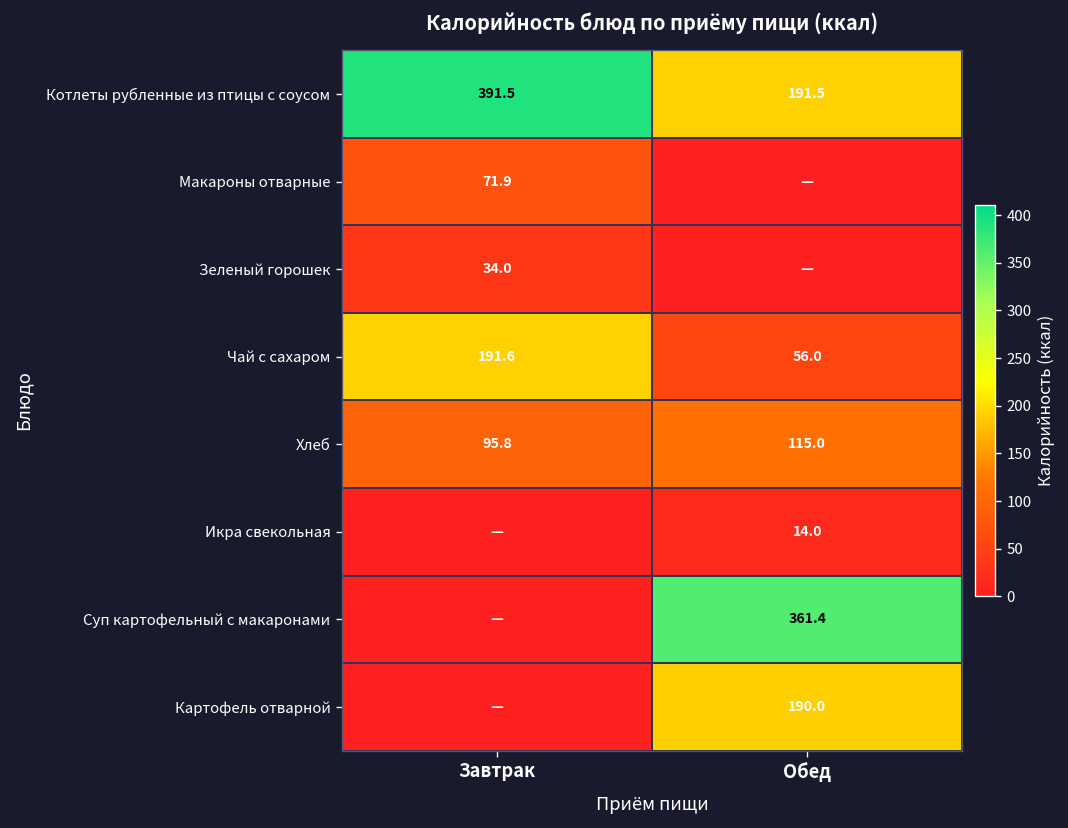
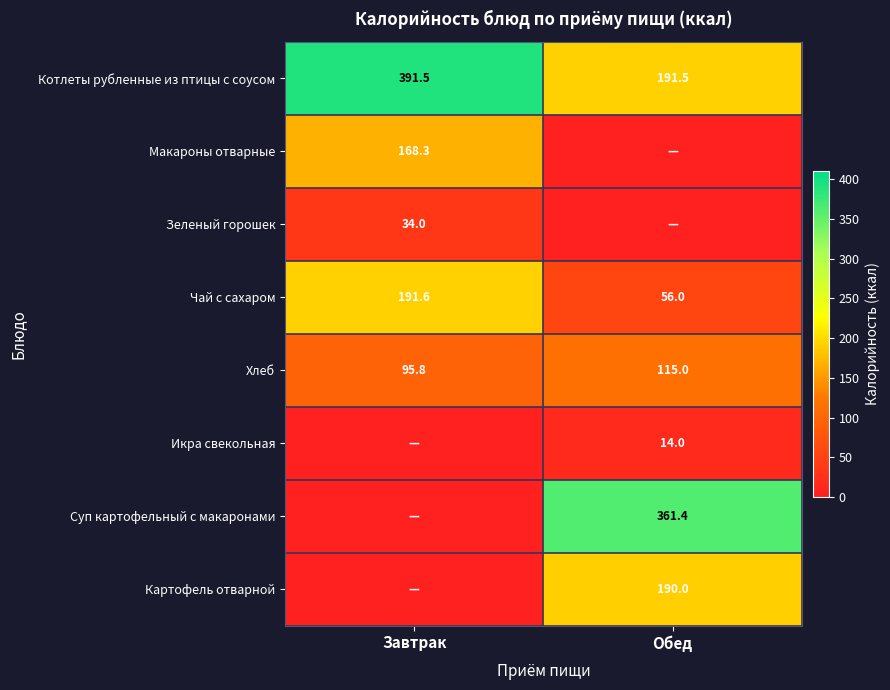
  {
    "Котлеты рубленные из птицы с соусом": {
      "Завтрак": 391.5,
      "Обед": 191.5
    },
    "Макароны отварные": {
-     "Завтрак": 71.9
+     "Завтрак": 168.3
    },
    "Зеленый горошек": {
      "Завтрак": 34.0
    },
    "Чай с сахаром": {
      "Завтрак": 191.6,
      "Обед": 56.0
    },
    "Хлеб": {
      "Завтрак": 95.8,
      "Обед": 115.0
    },
    "Икра свекольная": {
      "Обед": 14.0
    },
    "Суп картофельный с макаронами": {
      "Обед": 361.4
    },
    "Картофель отварной": {
      "Обед": 190.0
    }
  }
